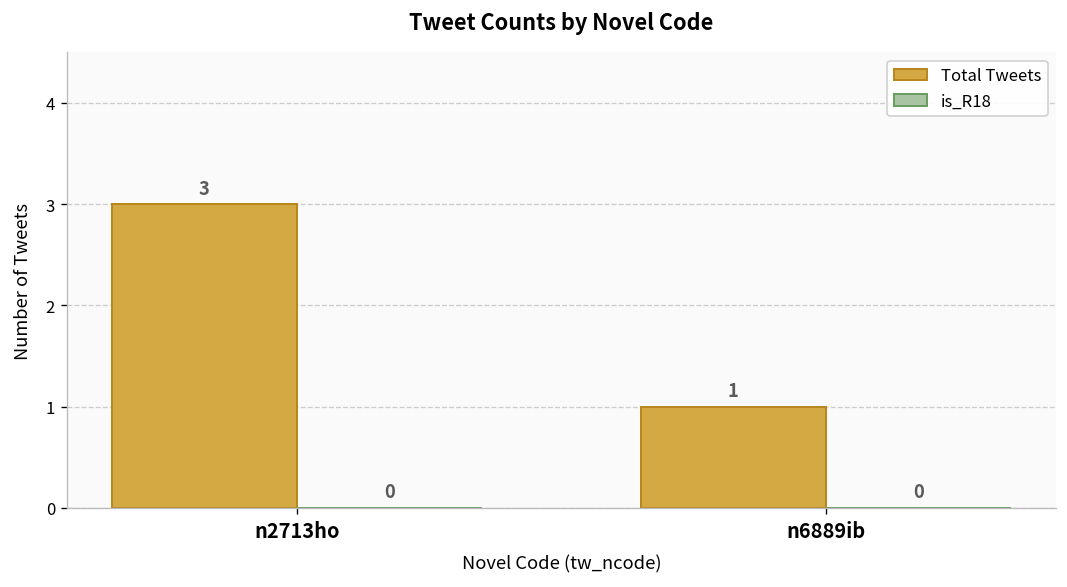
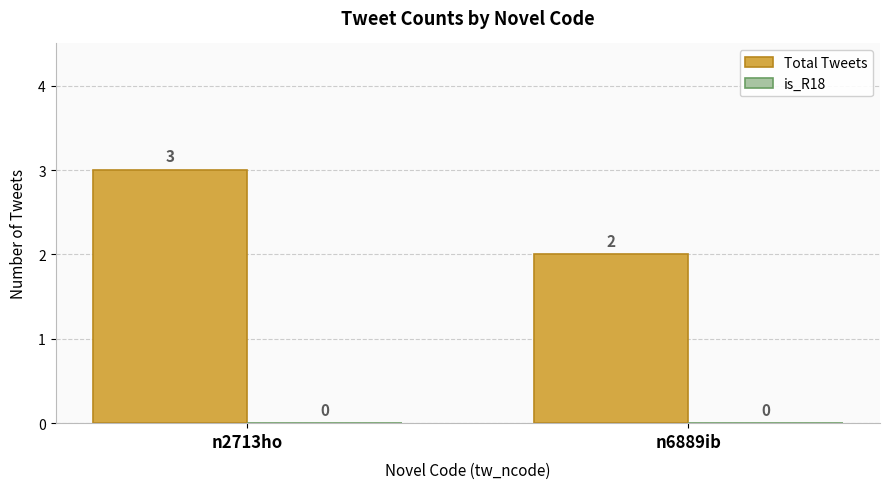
  {
    "Total Tweets": {
      "n2713ho": 3,
-     "n6889ib": 1
+     "n6889ib": 2
    },
    "is_R18": {
      "n2713ho": 0,
      "n6889ib": 0
    }
  }
